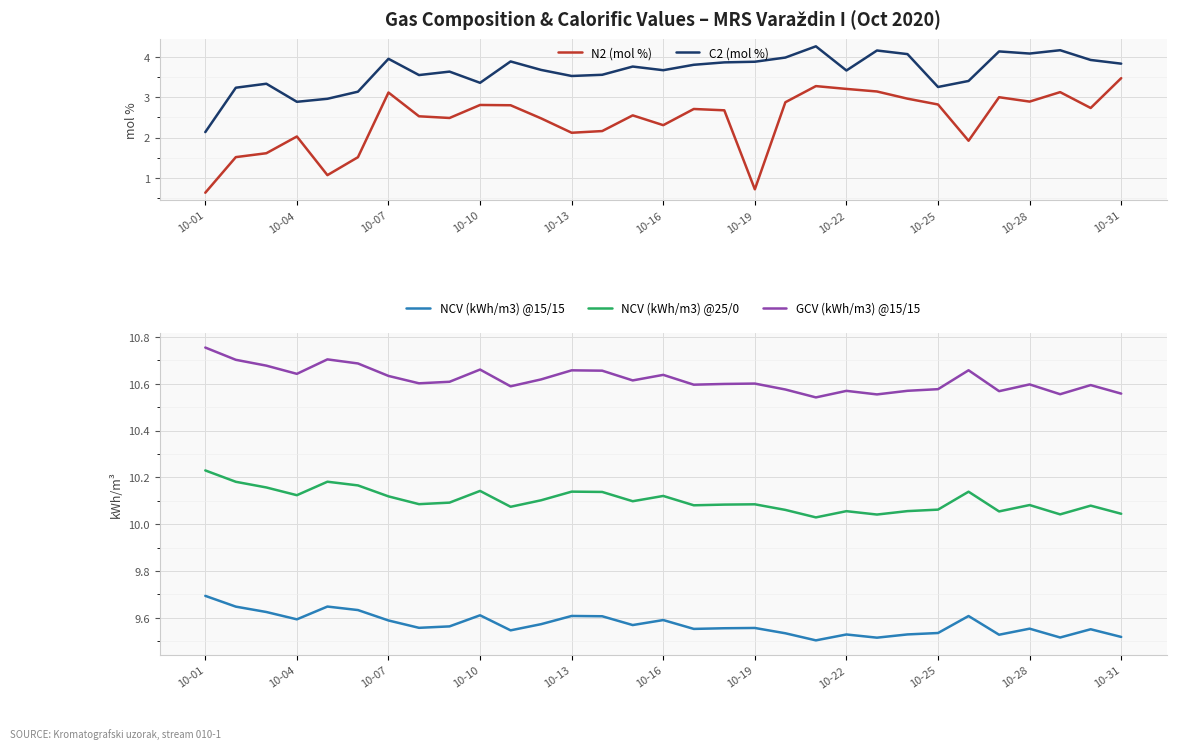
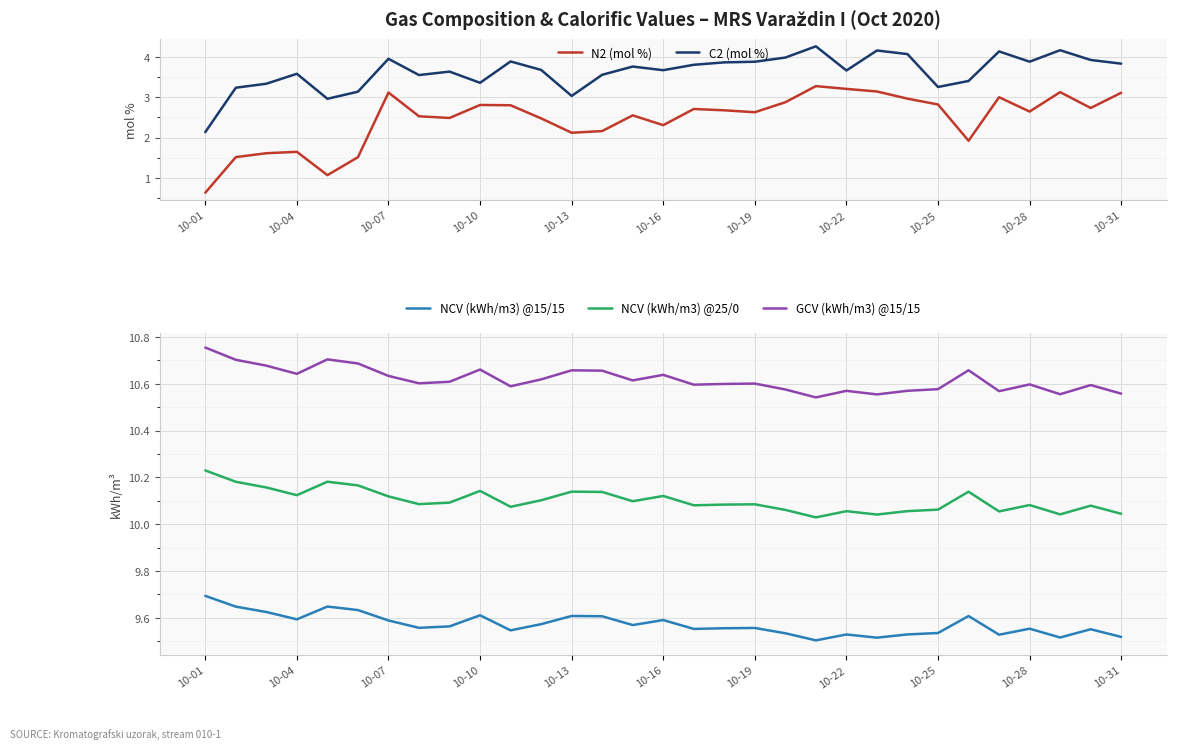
  {
    "Gas Composition & Calorific Values – MRS Varaždin I (Oct 2020)": {
      "N2 (mol %)": {
        "10-01": 0.6,
-       "10-04": 2.0,
+       "10-04": 1.6,
        "10-07": 3.1,
        "10-10": 2.8,
        "10-13": 2.1,
        "10-16": 2.3,
-       "10-19": 0.7,
+       "10-19": 2.6,
        "10-22": 3.2,
        "10-25": 2.8,
-       "10-28": 2.9,
-       "10-31": 3.5
+       "10-28": 2.6,
+       "10-31": 3.1
      },
      "C2 (mol %)": {
        "10-01": 2.1,
-       "10-04": 2.9,
+       "10-04": 3.6,
        "10-07": 4.0,
        "10-10": 3.4,
-       "10-13": 3.5,
+       "10-13": 3.0,
        "10-16": 3.7,
        "10-19": 3.9,
        "10-22": 3.7,
        "10-25": 3.3,
-       "10-28": 4.1,
+       "10-28": 3.9,
        "10-31": 3.8
      }
    }
  }
